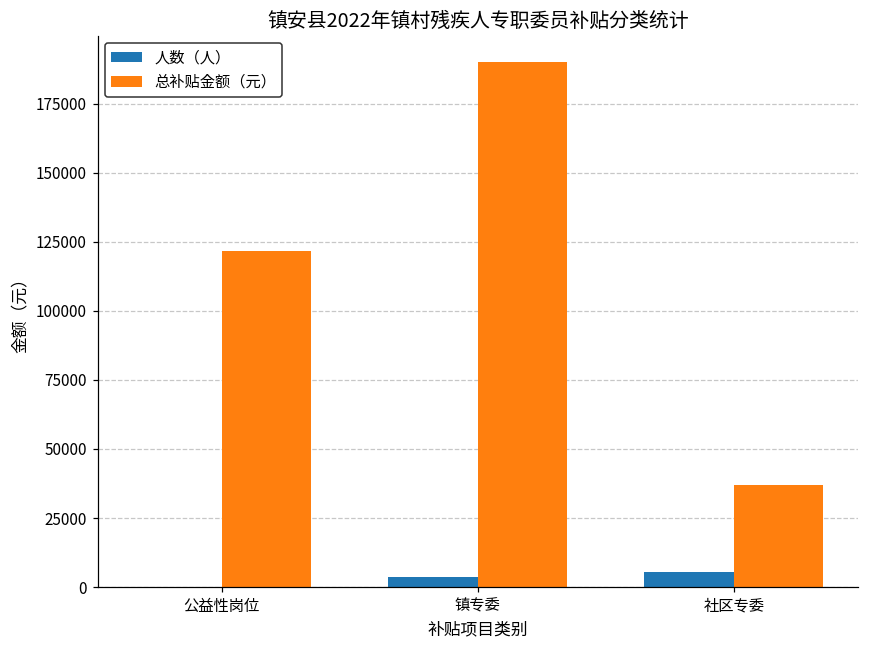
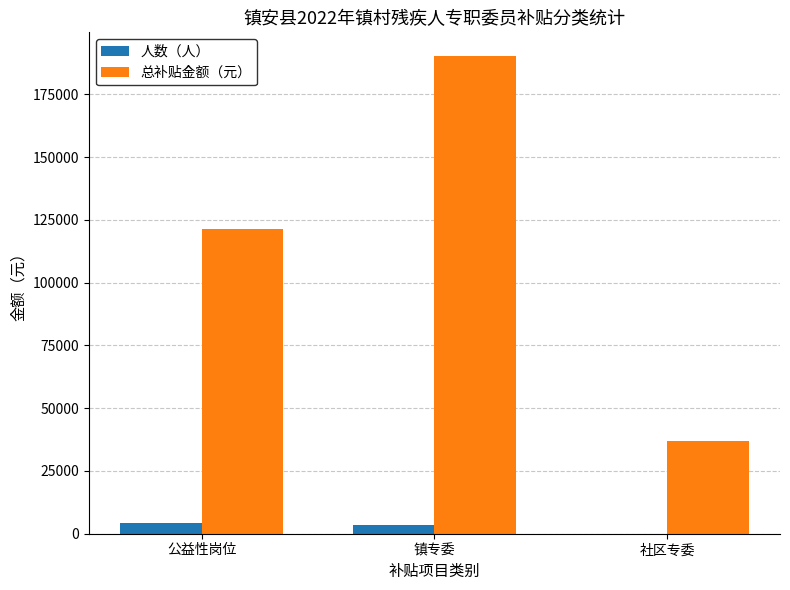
  {
    "人数（人）": {
-     "公益性岗位": 0,
+     "公益性岗位": 4000,
      "镇专委": 4000,
-     "社区专委": 5000
+     "社区专委": 0
    },
    "总补贴金额（元）": {
      "公益性岗位": 122000,
      "镇专委": 190000,
      "社区专委": 37000
    }
  }
